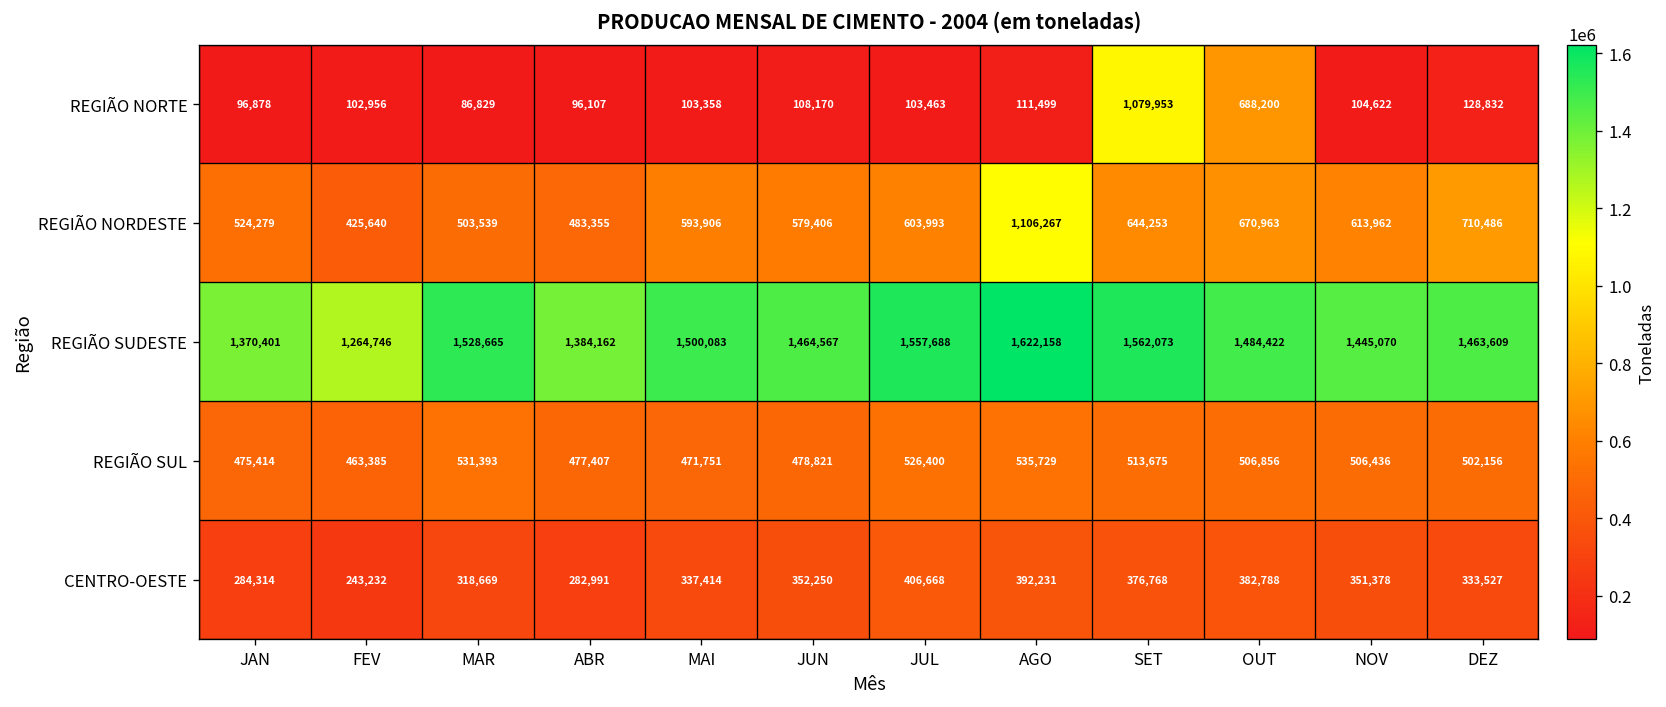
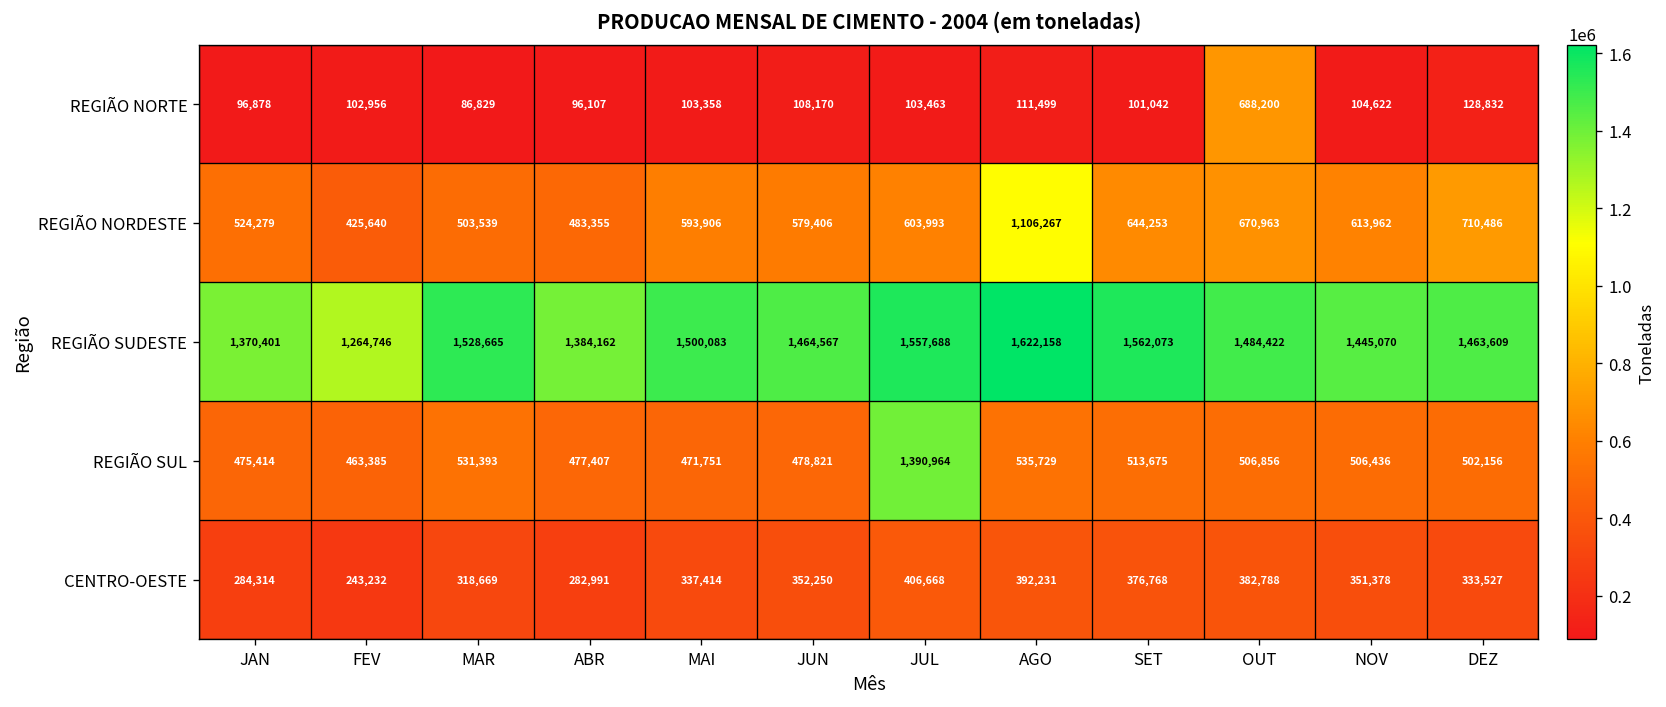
  {
    "REGIÃO NORTE": {
      "JAN": "96,878",
      "FEV": "102,956",
      "MAR": "86,829",
      "ABR": "96,107",
      "MAI": "103,358",
      "JUN": "108,170",
      "JUL": "103,463",
      "AGO": "111,499",
-     "SET": "1,079,953",
+     "SET": "101,042",
      "OUT": "688,200",
      "NOV": "104,622",
      "DEZ": "128,832"
    },
    "REGIÃO NORDESTE": {
      "JAN": "524,279",
      "FEV": "425,640",
      "MAR": "503,539",
      "ABR": "483,355",
      "MAI": "593,906",
      "JUN": "579,406",
      "JUL": "603,993",
      "AGO": "1,106,267",
      "SET": "644,253",
      "OUT": "670,963",
      "NOV": "613,962",
      "DEZ": "710,486"
    },
    "REGIÃO SUDESTE": {
      "JAN": "1,370,401",
      "FEV": "1,264,746",
      "MAR": "1,528,665",
      "ABR": "1,384,162",
      "MAI": "1,500,083",
      "JUN": "1,464,567",
      "JUL": "1,557,688",
      "AGO": "1,622,158",
      "SET": "1,562,073",
      "OUT": "1,484,422",
      "NOV": "1,445,070",
      "DEZ": "1,463,609"
    },
    "REGIÃO SUL": {
      "JAN": "475,414",
      "FEV": "463,385",
      "MAR": "531,393",
      "ABR": "477,407",
      "MAI": "471,751",
      "JUN": "478,821",
-     "JUL": "526,400",
+     "JUL": "1,390,964",
      "AGO": "535,729",
      "SET": "513,675",
      "OUT": "506,856",
      "NOV": "506,436",
      "DEZ": "502,156"
    },
    "CENTRO-OESTE": {
      "JAN": "284,314",
      "FEV": "243,232",
      "MAR": "318,669",
      "ABR": "282,991",
      "MAI": "337,414",
      "JUN": "352,250",
      "JUL": "406,668",
      "AGO": "392,231",
      "SET": "376,768",
      "OUT": "382,788",
      "NOV": "351,378",
      "DEZ": "333,527"
    }
  }
